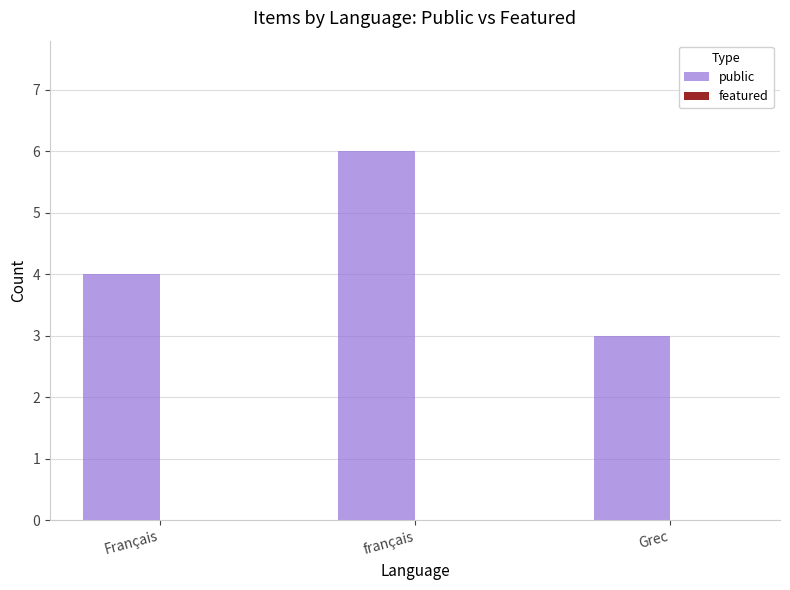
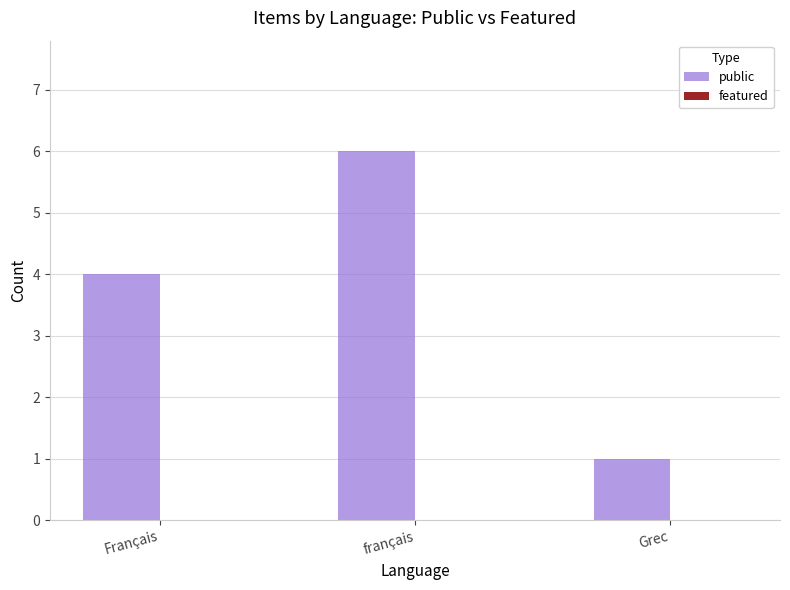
  {
    "public": {
      "Français": 4,
      "français": 6,
-     "Grec": 3
+     "Grec": 1
    },
    "featured": {
      "Français": 0,
      "français": 0,
      "Grec": 0
    }
  }
